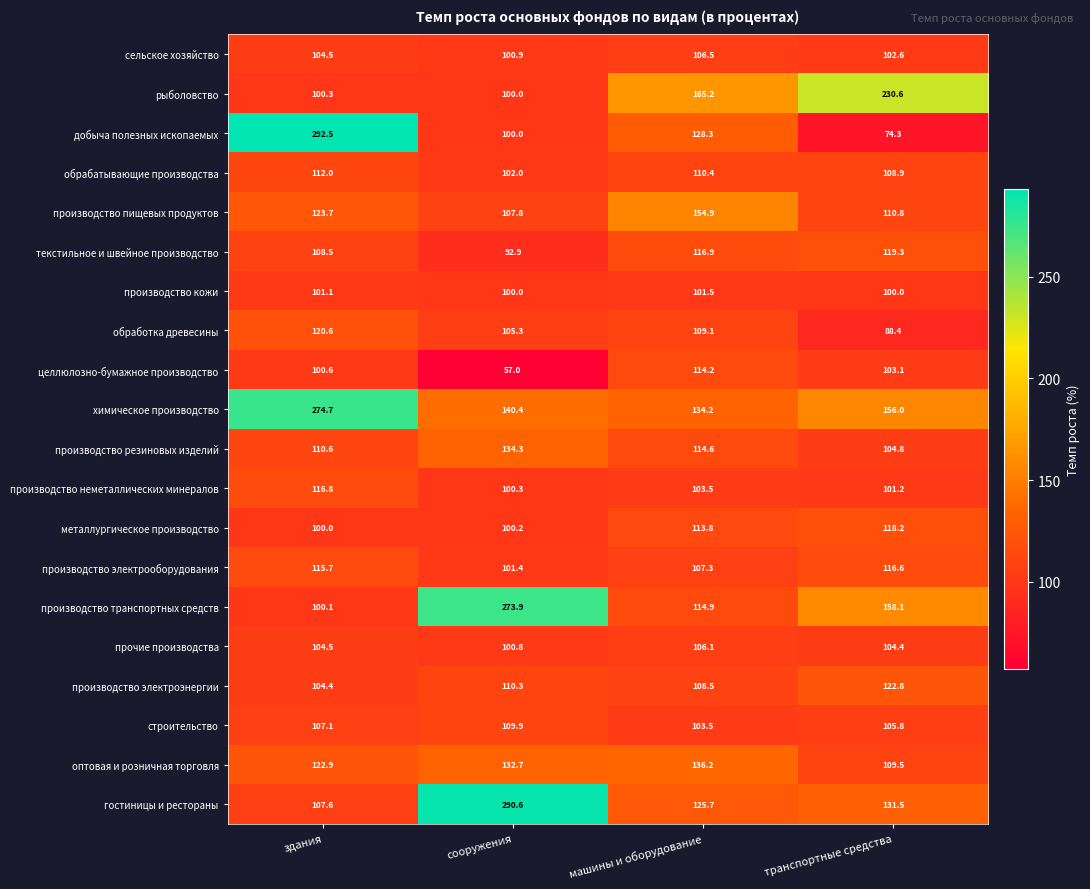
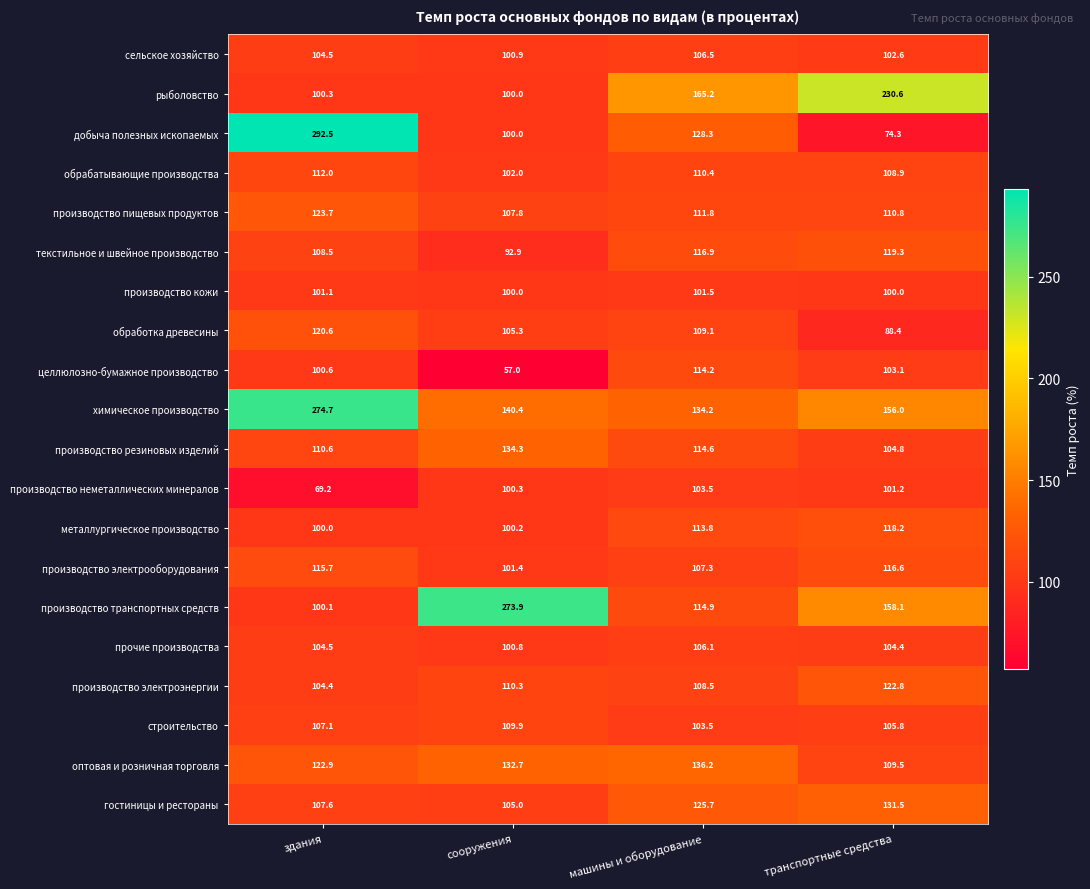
  {
    "сельское хозяйство": {
      "здания": 104.5,
      "сооружения": 100.9,
      "машины и оборудование": 106.5,
      "транспортные средства": 102.6
    },
    "рыболовство": {
      "здания": 100.3,
      "сооружения": 100.0,
      "машины и оборудование": 165.2,
      "транспортные средства": 230.6
    },
    "добыча полезных ископаемых": {
      "здания": 292.5,
      "сооружения": 100.0,
      "машины и оборудование": 128.3,
      "транспортные средства": 74.3
    },
    "обрабатывающие производства": {
      "здания": 112.0,
      "сооружения": 102.0,
      "машины и оборудование": 110.4,
      "транспортные средства": 108.9
    },
    "производство пищевых продуктов": {
      "здания": 123.7,
      "сооружения": 107.8,
-     "машины и оборудование": 154.9,
+     "машины и оборудование": 111.8,
      "транспортные средства": 110.8
    },
    "текстильное и швейное производство": {
      "здания": 108.5,
      "сооружения": 92.9,
      "машины и оборудование": 116.9,
      "транспортные средства": 119.3
    },
    "производство кожи": {
      "здания": 101.1,
      "сооружения": 100.0,
      "машины и оборудование": 101.5,
      "транспортные средства": 100.0
    },
    "обработка древесины": {
      "здания": 120.6,
      "сооружения": 105.3,
      "машины и оборудование": 109.1,
      "транспортные средства": 88.4
    },
    "целлюлозно-бумажное производство": {
      "здания": 100.6,
      "сооружения": 57.0,
      "машины и оборудование": 114.2,
      "транспортные средства": 103.1
    },
    "химическое производство": {
      "здания": 274.7,
      "сооружения": 140.4,
      "машины и оборудование": 134.2,
      "транспортные средства": 156.0
    },
    "производство резиновых изделий": {
      "здания": 110.6,
      "сооружения": 134.3,
      "машины и оборудование": 114.6,
      "транспортные средства": 104.8
    },
    "производство неметаллических минералов": {
-     "здания": 116.8,
+     "здания": 69.2,
      "сооружения": 100.3,
      "машины и оборудование": 103.5,
      "транспортные средства": 101.2
    },
    "металлургическое производство": {
      "здания": 100.0,
      "сооружения": 100.2,
      "машины и оборудование": 113.8,
      "транспортные средства": 118.2
    },
    "производство электрооборудования": {
      "здания": 115.7,
      "сооружения": 101.4,
      "машины и оборудование": 107.3,
      "транспортные средства": 116.6
    },
    "производство транспортных средств": {
      "здания": 100.1,
      "сооружения": 273.9,
      "машины и оборудование": 114.9,
      "транспортные средства": 158.1
    },
    "прочие производства": {
      "здания": 104.5,
      "сооружения": 100.8,
      "машины и оборудование": 106.1,
      "транспортные средства": 104.4
    },
    "производство электроэнергии": {
      "здания": 104.4,
      "сооружения": 110.3,
      "машины и оборудование": 108.5,
      "транспортные средства": 122.8
    },
    "строительство": {
      "здания": 107.1,
      "сооружения": 109.9,
      "машины и оборудование": 103.5,
      "транспортные средства": 105.8
    },
    "оптовая и розничная торговля": {
      "здания": 122.9,
      "сооружения": 132.7,
      "машины и оборудование": 136.2,
      "транспортные средства": 109.5
    },
    "гостиницы и рестораны": {
      "здания": 107.6,
-     "сооружения": 290.6,
+     "сооружения": 105.0,
      "машины и оборудование": 125.7,
      "транспортные средства": 131.5
    }
  }
